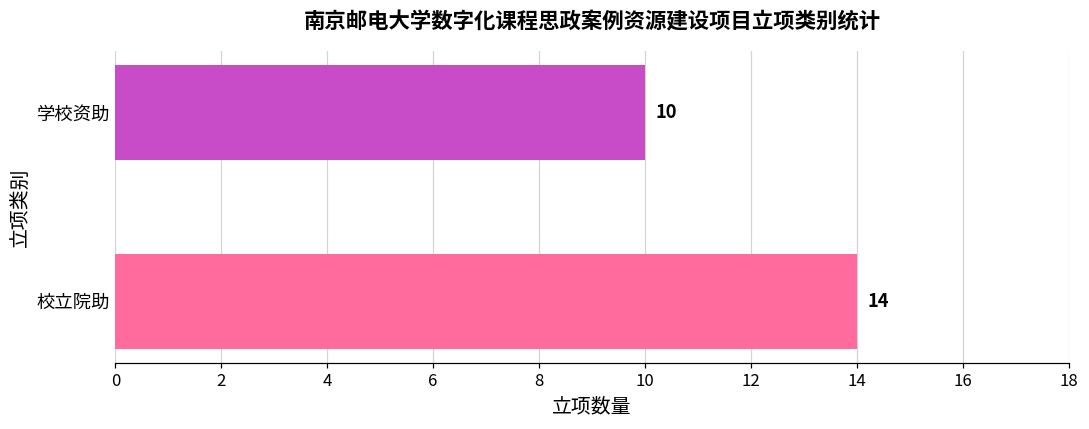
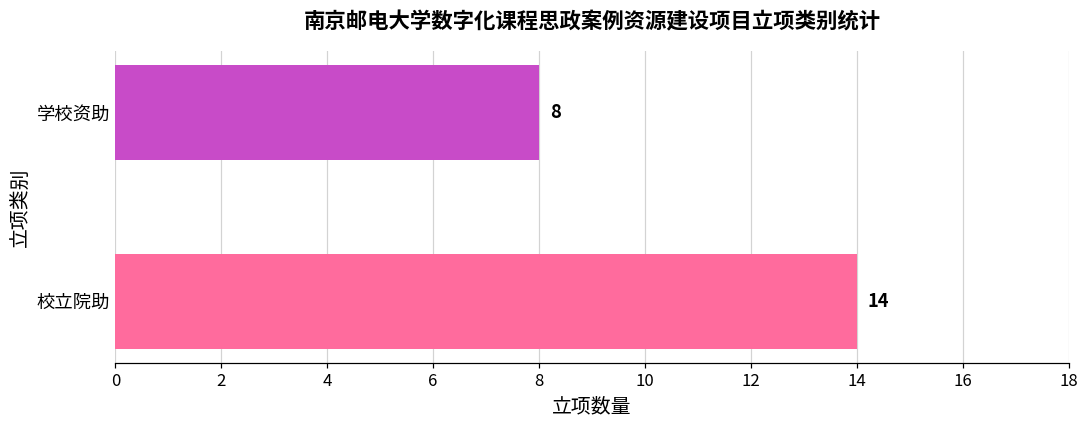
  {
-   "学校资助": 10,
+   "学校资助": 8,
    "校立院助": 14
  }
